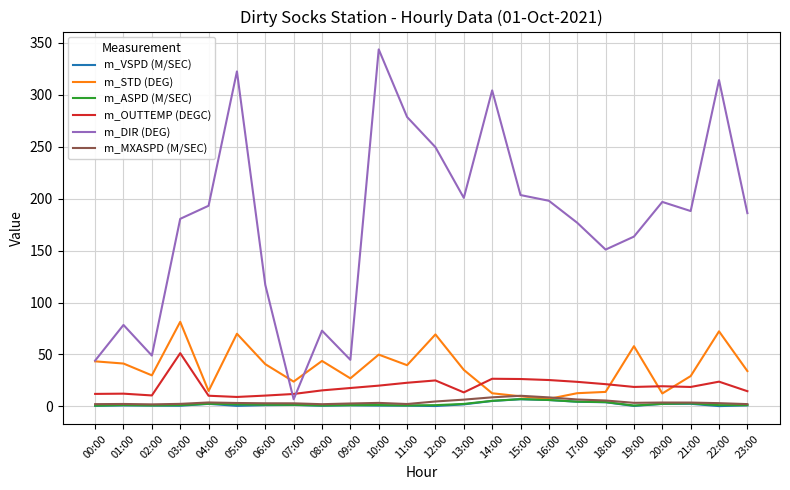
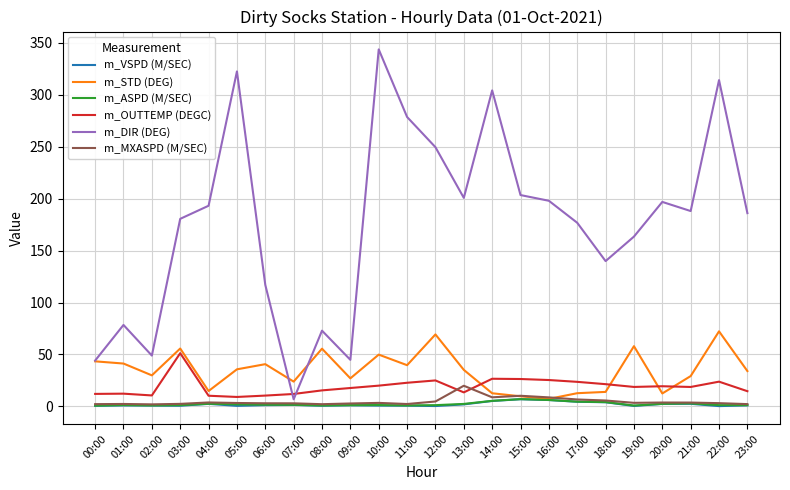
  {
    "m_STD (DEG)": {
      "01:00": 41,
      "02:00": 30,
-     "03:00": 81,
+     "03:00": 56,
      "04:00": 15,
-     "05:00": 70,
+     "05:00": 36,
      "06:00": 41,
      "07:00": 24,
-     "08:00": 44,
+     "08:00": 56,
      "09:00": 27,
      "10:00": 50,
      "11:00": 40,
      "12:00": 69,
      "13:00": 35,
      "14:00": 13,
      "17:00": 13,
      "18:00": 14,
      "19:00": 58,
      "20:00": 12,
      "21:00": 29,
      "22:00": 72,
      "23:00": 34
    },
    "m_OUTTEMP (DEGC)": {
      "00:00": 12,
      "01:00": 12,
      "02:00": 11,
      "03:00": 51,
      "04:00": 10,
      "05:00": 9,
      "06:00": 10,
      "07:00": 12,
      "08:00": 15,
      "09:00": 18,
      "10:00": 20,
      "11:00": 23,
      "12:00": 25,
      "13:00": 13,
      "14:00": 27,
      "15:00": 26,
      "16:00": 25,
      "17:00": 24,
      "18:00": 21,
      "19:00": 19,
      "20:00": 19,
      "21:00": 19,
      "22:00": 24,
      "23:00": 15
    },
    "m_DIR (DEG)": {
      "01:00": 78,
      "02:00": 49,
      "03:00": 181,
      "04:00": 193,
      "05:00": 323,
      "06:00": 117,
      "07:00": 7,
      "08:00": 73,
      "09:00": 45,
      "10:00": 344,
      "11:00": 279,
      "12:00": 250,
      "13:00": 201,
      "14:00": 304,
      "15:00": 204,
      "16:00": 198,
      "17:00": 177,
-     "18:00": 151,
+     "18:00": 140,
      "19:00": 164,
      "20:00": 197,
      "21:00": 188,
      "22:00": 314,
      "23:00": 186
    },
    "m_MXASPD (M/SEC)": {
      "12:00": 5,
-     "13:00": 6,
+     "13:00": 20,
      "14:00": 9,
      "19:00": 3
    }
  }
